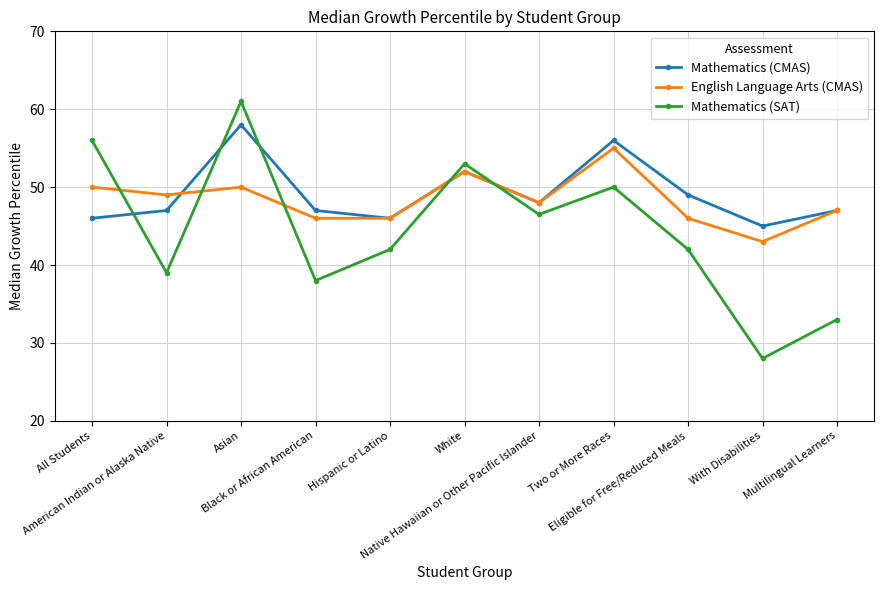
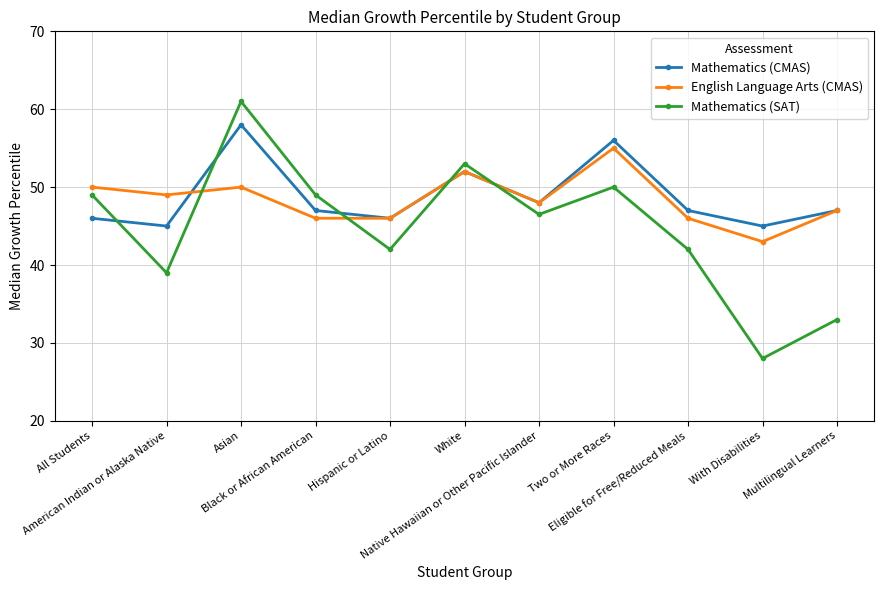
  {
    "Mathematics (CMAS)": {
      "All Students": 46,
-     "American Indian or Alaska Native": 47,
+     "American Indian or Alaska Native": 45,
      "Asian": 58,
      "Black or African American": 47,
      "Two or More Races": 56,
-     "Eligible for Free/Reduced Meals": 49,
+     "Eligible for Free/Reduced Meals": 47,
      "With Disabilities": 45
    },
    "English Language Arts (CMAS)": {
      "All Students": 50,
      "American Indian or Alaska Native": 49,
      "Asian": 50,
      "Black or African American": 46,
      "Two or More Races": 55,
      "Eligible for Free/Reduced Meals": 46,
      "With Disabilities": 43
    },
    "Mathematics (SAT)": {
-     "All Students": 56,
+     "All Students": 49,
      "American Indian or Alaska Native": 39,
      "Asian": 61,
-     "Black or African American": 38,
+     "Black or African American": 49,
      "Hispanic or Latino": 42,
      "White": 53,
      "Native Hawaiian or Other Pacific Islander": 47,
      "Two or More Races": 50,
      "Eligible for Free/Reduced Meals": 42,
      "With Disabilities": 28,
      "Multilingual Learners": 33
    }
  }
